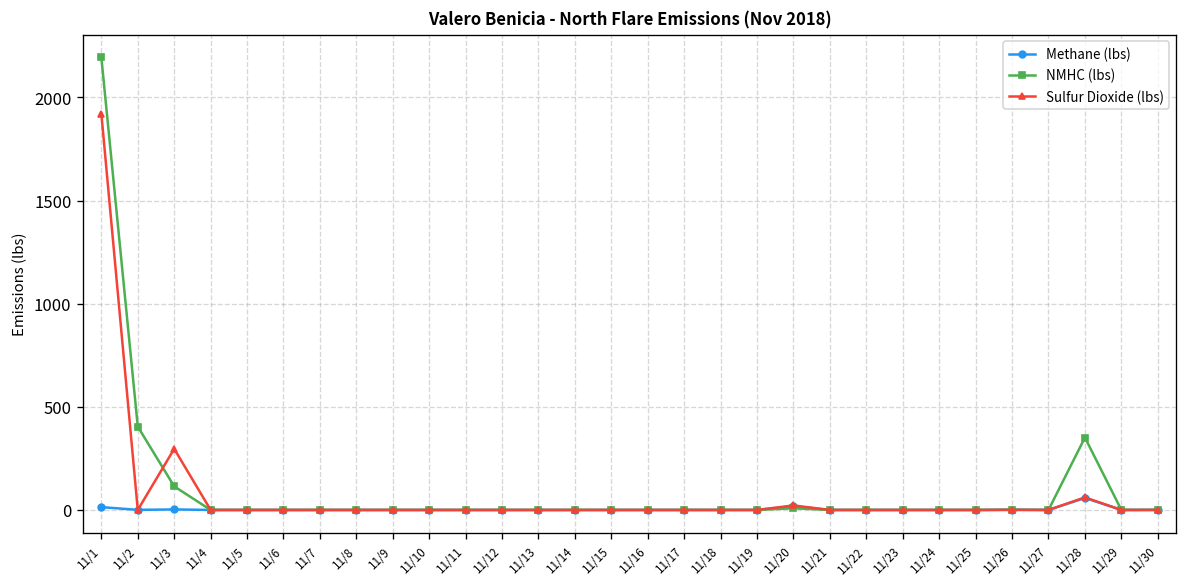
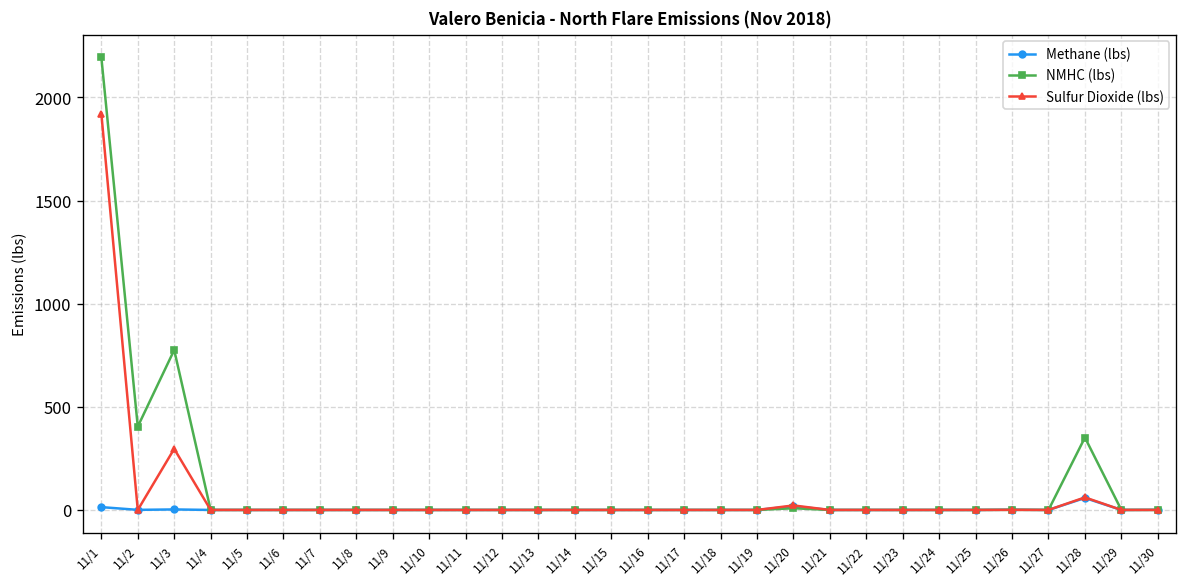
  {
    "Methane (lbs)": {
      "11/1": 10,
      "11/3": 0
    },
    "NMHC (lbs)": {
      "11/1": 2190,
      "11/2": 400,
-     "11/3": 110,
+     "11/3": 780,
      "11/28": 350
    },
    "Sulfur Dioxide (lbs)": {
      "11/1": 1920,
      "11/3": 300
    }
  }
